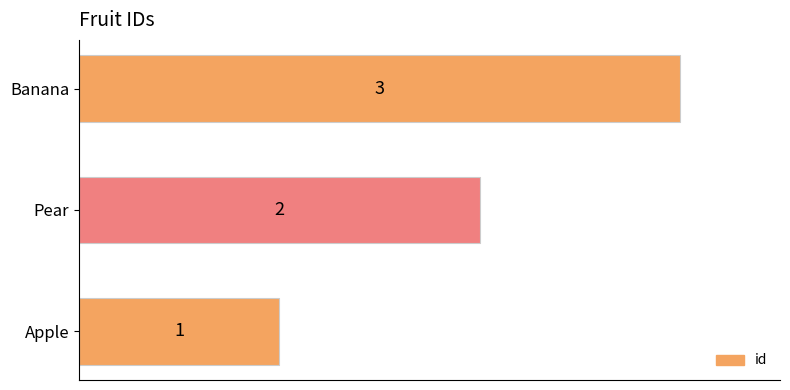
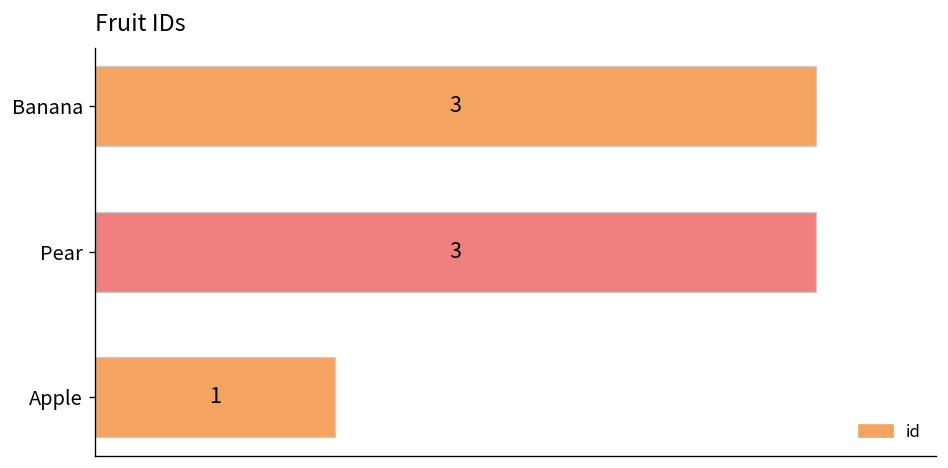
  {
    "Banana": 3,
-   "Pear": 2,
+   "Pear": 3,
    "Apple": 1
  }
